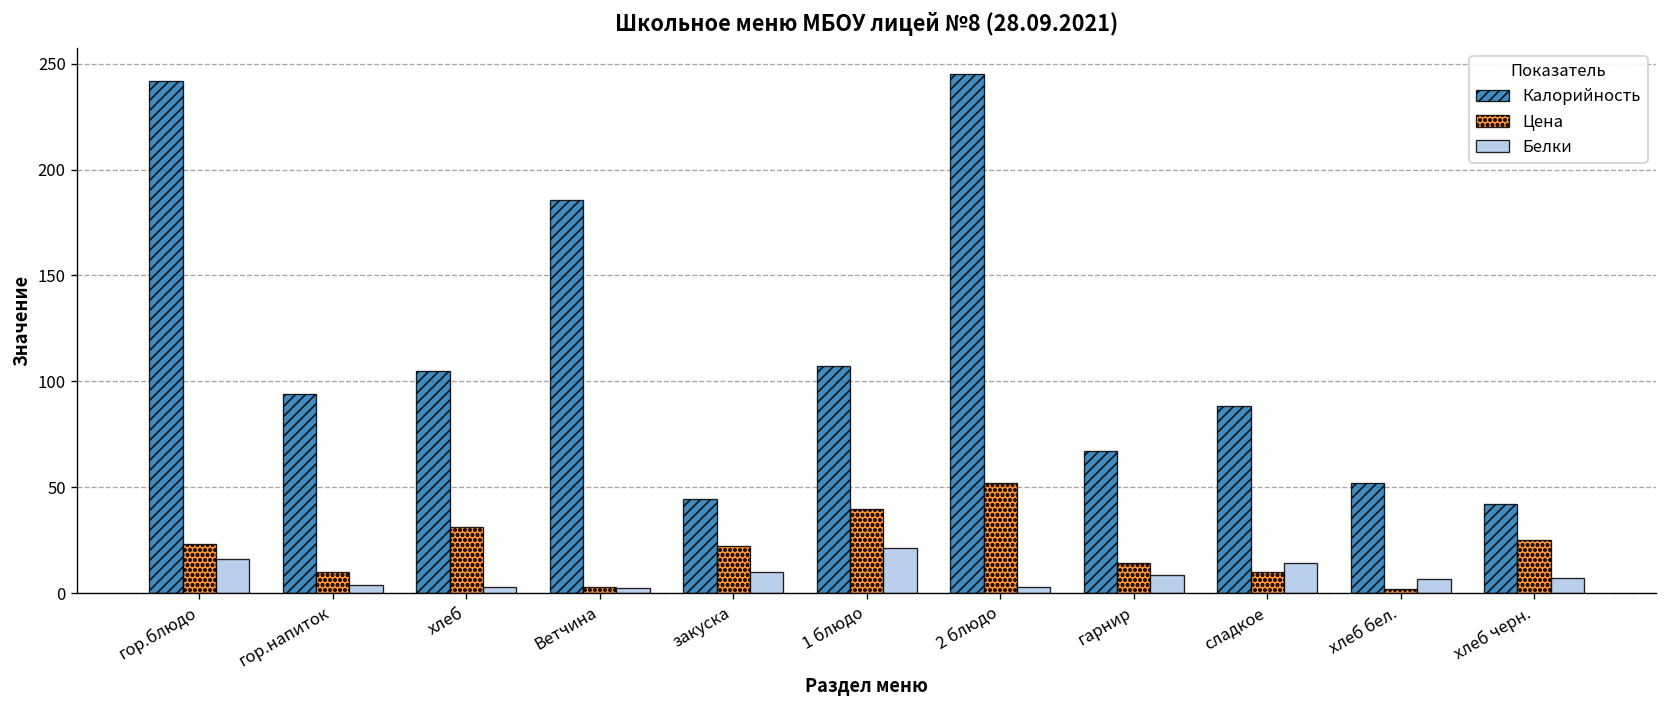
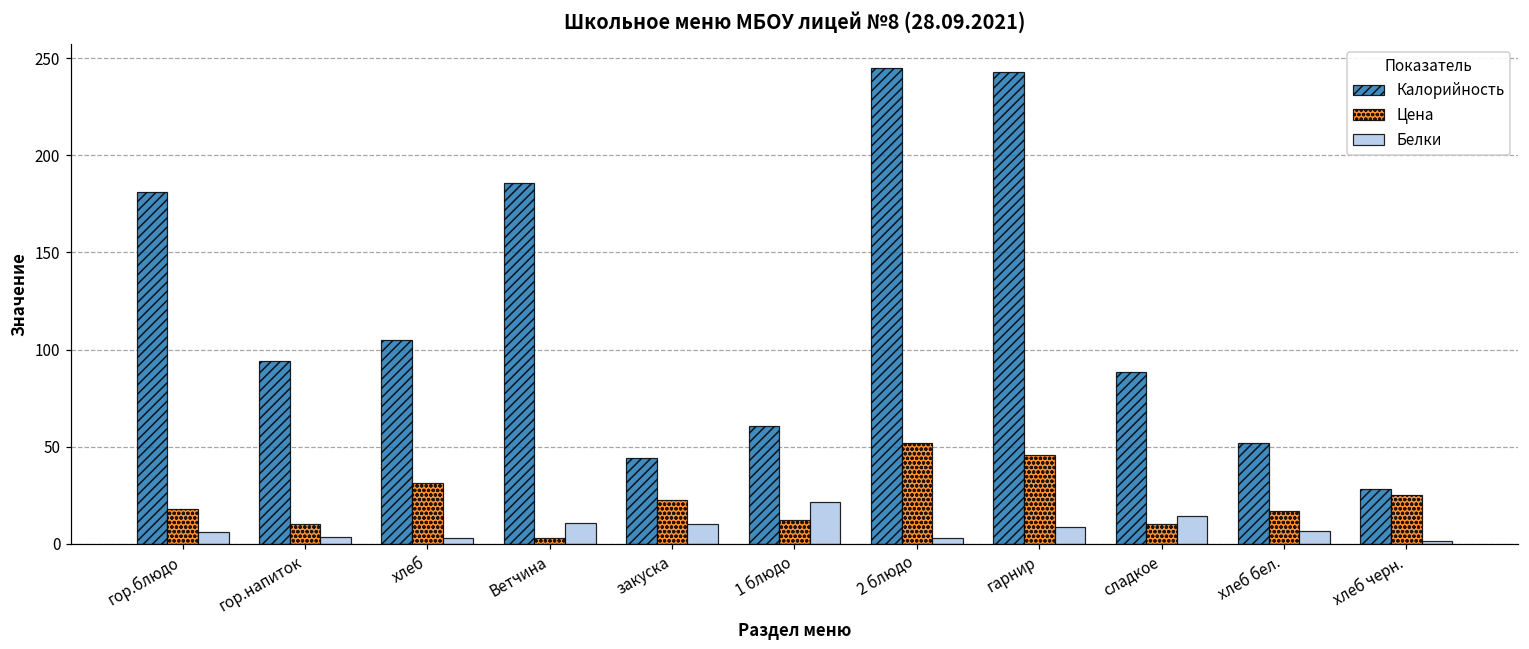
  {
    "Калорийность": {
-     "гор.блюдо": 242,
+     "гор.блюдо": 181,
      "гор.напиток": 94,
      "хлеб": 105,
      "Ветчина": 186,
      "закуска": 44,
-     "1 блюдо": 107,
+     "1 блюдо": 61,
      "2 блюдо": 245,
-     "гарнир": 67,
+     "гарнир": 243,
      "сладкое": 88,
      "хлеб бел.": 52,
-     "хлеб черн.": 42
+     "хлеб черн.": 28
    },
    "Цена": {
-     "гор.блюдо": 23,
+     "гор.блюдо": 18,
      "гор.напиток": 10,
      "хлеб": 31,
      "Ветчина": 3,
      "закуска": 22,
-     "1 блюдо": 40,
+     "1 блюдо": 12,
      "2 блюдо": 52,
-     "гарнир": 14,
+     "гарнир": 46,
      "сладкое": 10,
-     "хлеб бел.": 2,
+     "хлеб бел.": 17,
      "хлеб черн.": 25
    },
    "Белки": {
-     "гор.блюдо": 16,
+     "гор.блюдо": 6,
      "гор.напиток": 4,
      "хлеб": 3,
-     "Ветчина": 2,
+     "Ветчина": 10,
      "закуска": 10,
      "1 блюдо": 21,
      "2 блюдо": 3,
      "гарнир": 9,
      "сладкое": 14,
      "хлеб бел.": 7,
-     "хлеб черн.": 7
+     "хлеб черн.": 1
    }
  }
